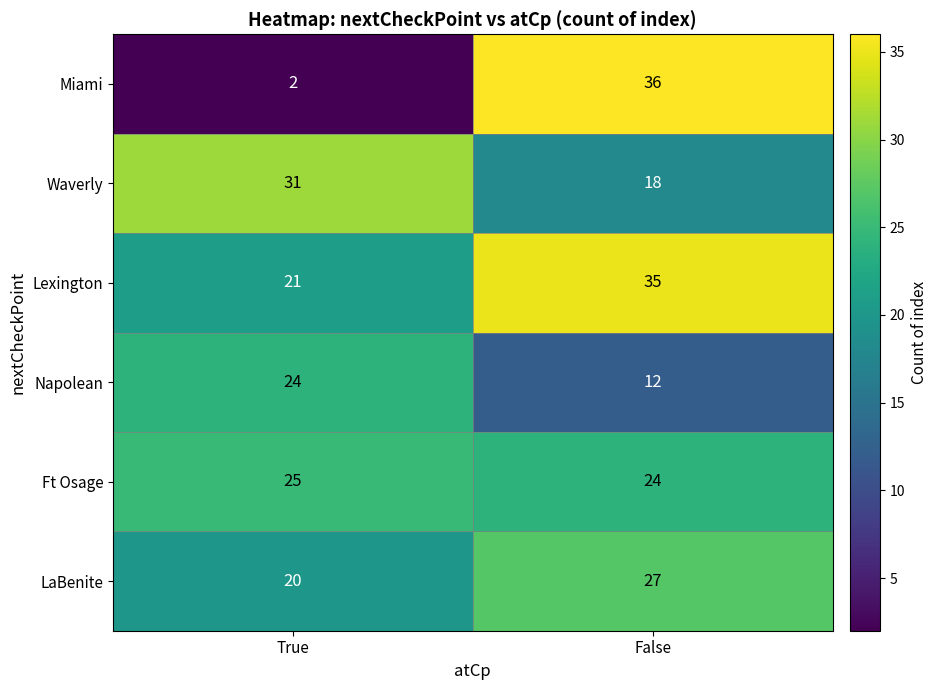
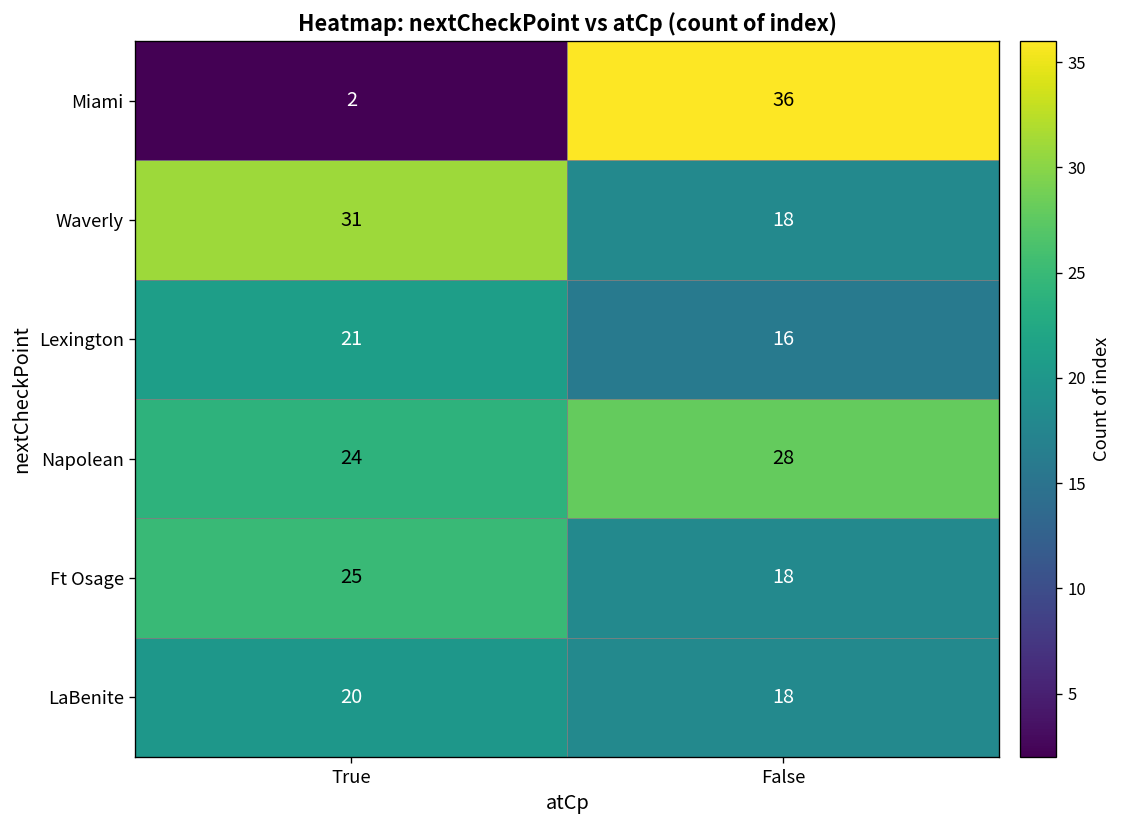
  {
    "Miami": {
      "True": 2,
      "False": 36
    },
    "Waverly": {
      "True": 31,
      "False": 18
    },
    "Lexington": {
      "True": 21,
-     "False": 35
+     "False": 16
    },
    "Napolean": {
      "True": 24,
-     "False": 12
+     "False": 28
    },
    "Ft Osage": {
      "True": 25,
-     "False": 24
+     "False": 18
    },
    "LaBenite": {
      "True": 20,
-     "False": 27
+     "False": 18
    }
  }
